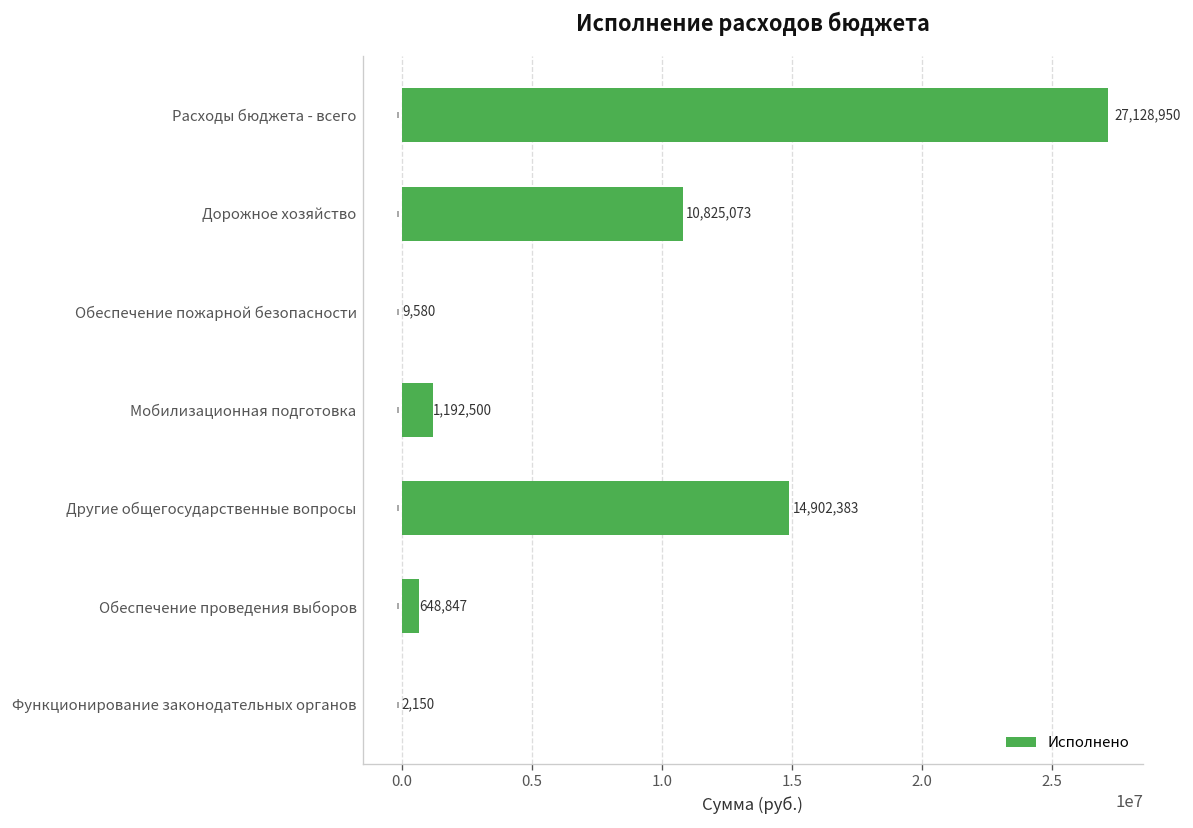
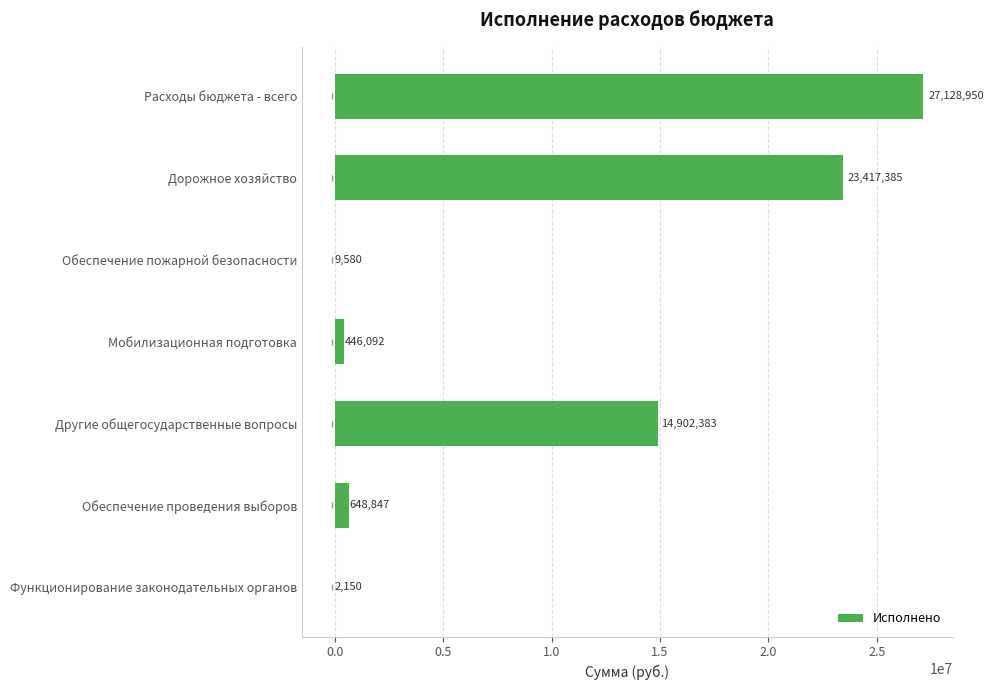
  {
    "Исполнено": {
      "Расходы бюджета - всего": "27,128,950",
-     "Дорожное хозяйство": "10,825,073",
+     "Дорожное хозяйство": "23,417,385",
      "Обеспечение пожарной безопасности": "9,580",
-     "Мобилизационная подготовка": "1,192,500",
+     "Мобилизационная подготовка": "446,092",
      "Другие общегосударственные вопросы": "14,902,383",
      "Обеспечение проведения выборов": "648,847",
      "Функционирование законодательных органов": "2,150"
    }
  }
